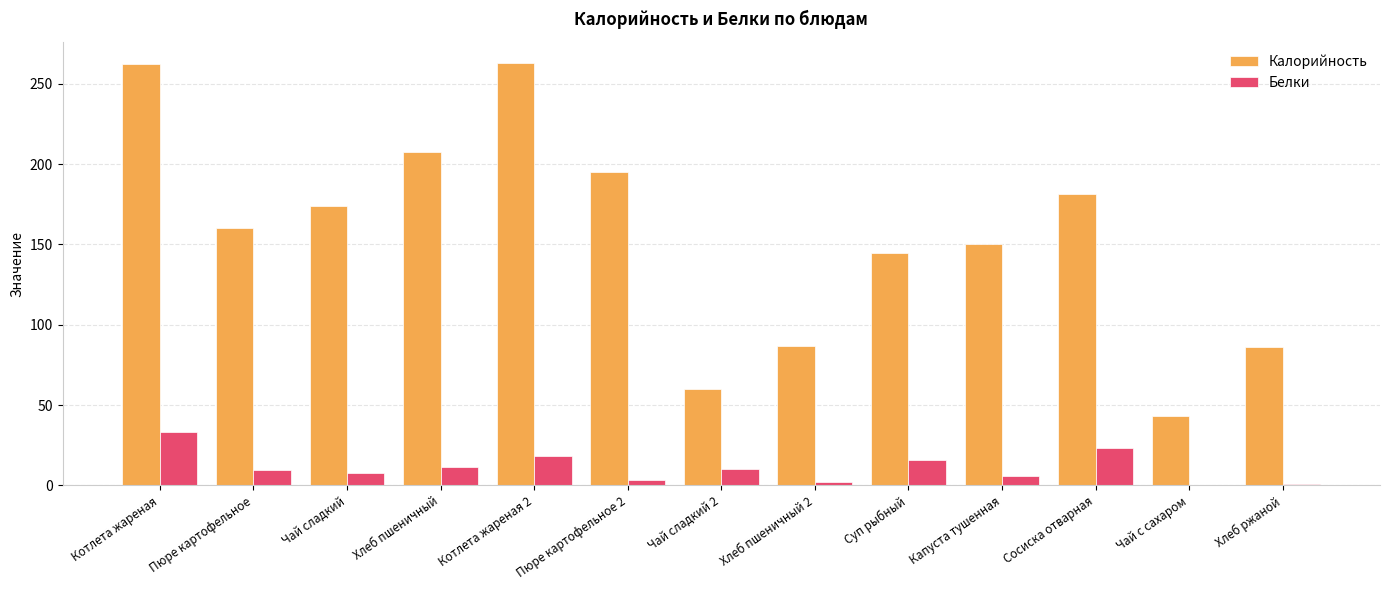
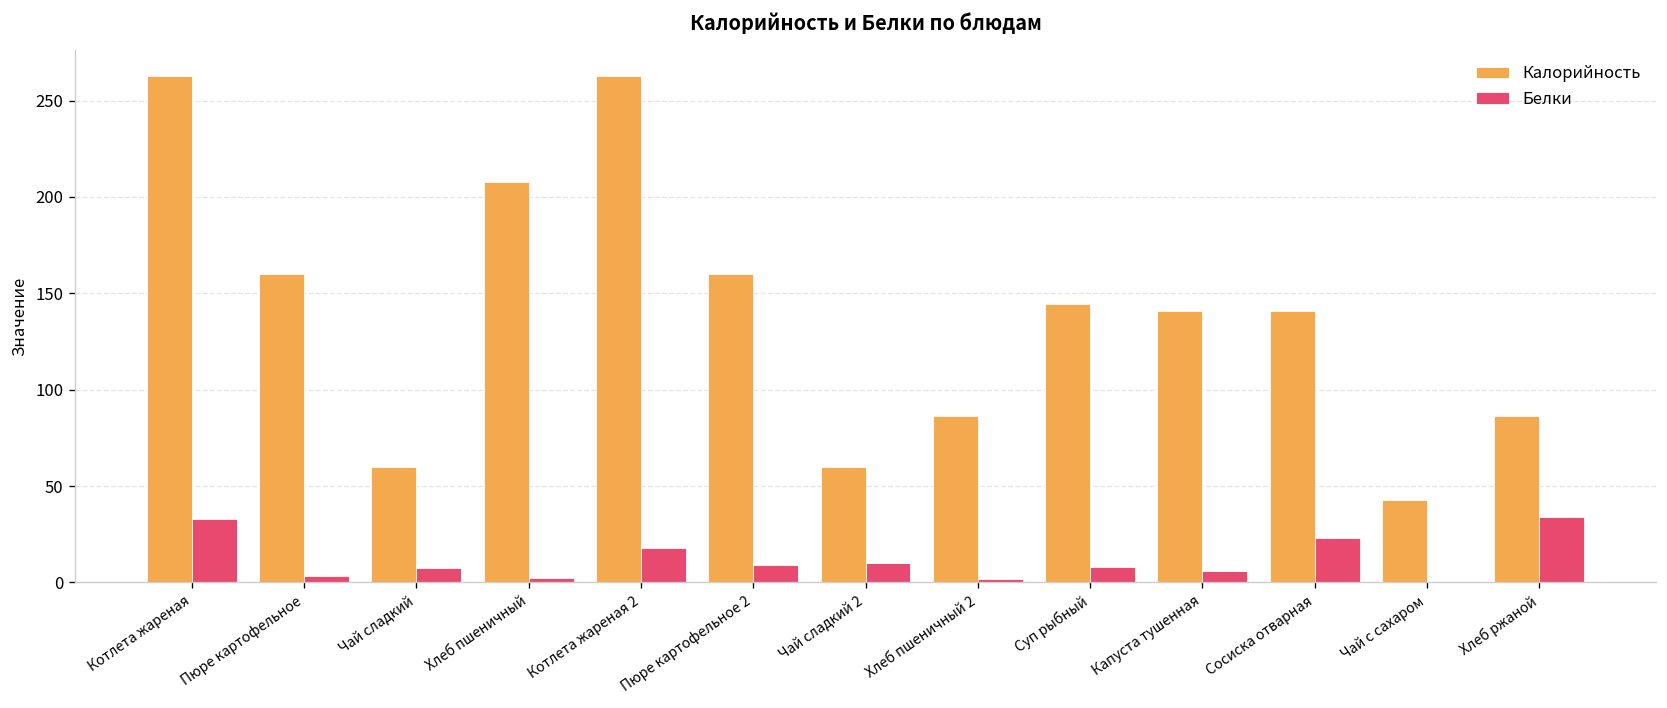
  {
    "Калорийность": {
      "Котлета жареная": 263,
      "Пюре картофельное": 160,
-     "Чай сладкий": 174,
+     "Чай сладкий": 60,
      "Хлеб пшеничный": 208,
      "Котлета жареная 2": 263,
-     "Пюре картофельное 2": 195,
+     "Пюре картофельное 2": 160,
      "Чай сладкий 2": 60,
      "Хлеб пшеничный 2": 87,
      "Суп рыбный": 144,
-     "Капуста тушенная": 150,
-     "Сосиска отварная": 181,
+     "Капуста тушенная": 141,
+     "Сосиска отварная": 141,
      "Чай с сахаром": 43,
      "Хлеб ржаной": 86
    },
    "Белки": {
      "Котлета жареная": 33,
-     "Пюре картофельное": 9,
+     "Пюре картофельное": 3,
      "Чай сладкий": 7,
-     "Хлеб пшеничный": 12,
+     "Хлеб пшеничный": 2,
      "Котлета жареная 2": 18,
-     "Пюре картофельное 2": 3,
+     "Пюре картофельное 2": 9,
      "Чай сладкий 2": 10,
      "Хлеб пшеничный 2": 2,
-     "Суп рыбный": 16,
+     "Суп рыбный": 8,
      "Капуста тушенная": 6,
      "Сосиска отварная": 23,
-     "Хлеб ржаной": 1
+     "Хлеб ржаной": 34
    }
  }
